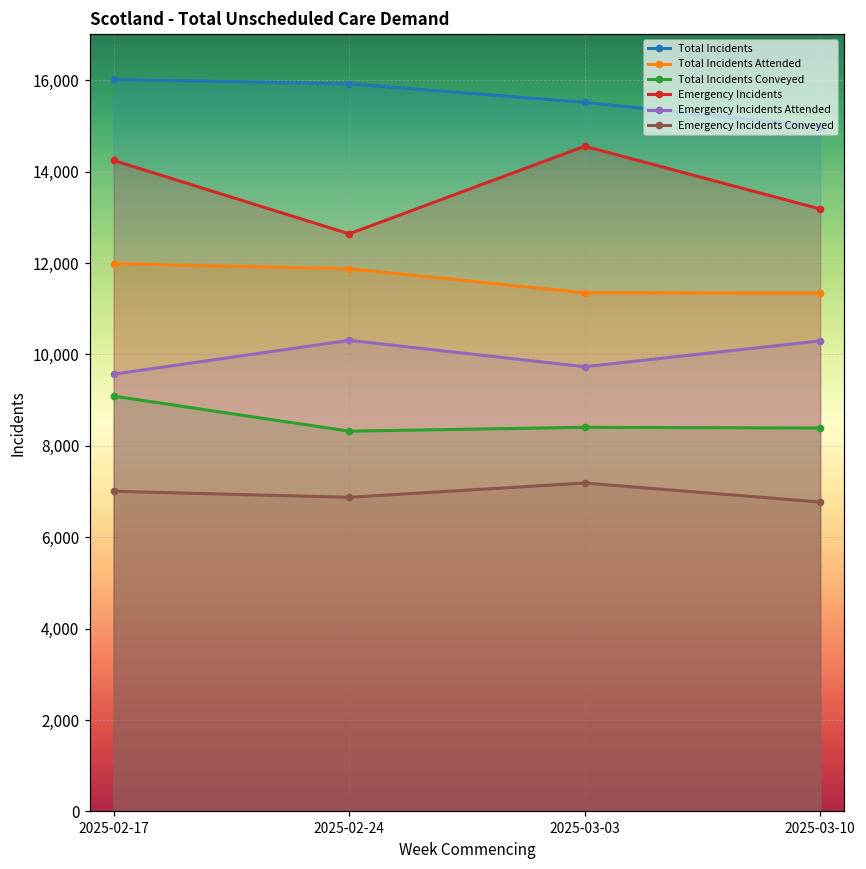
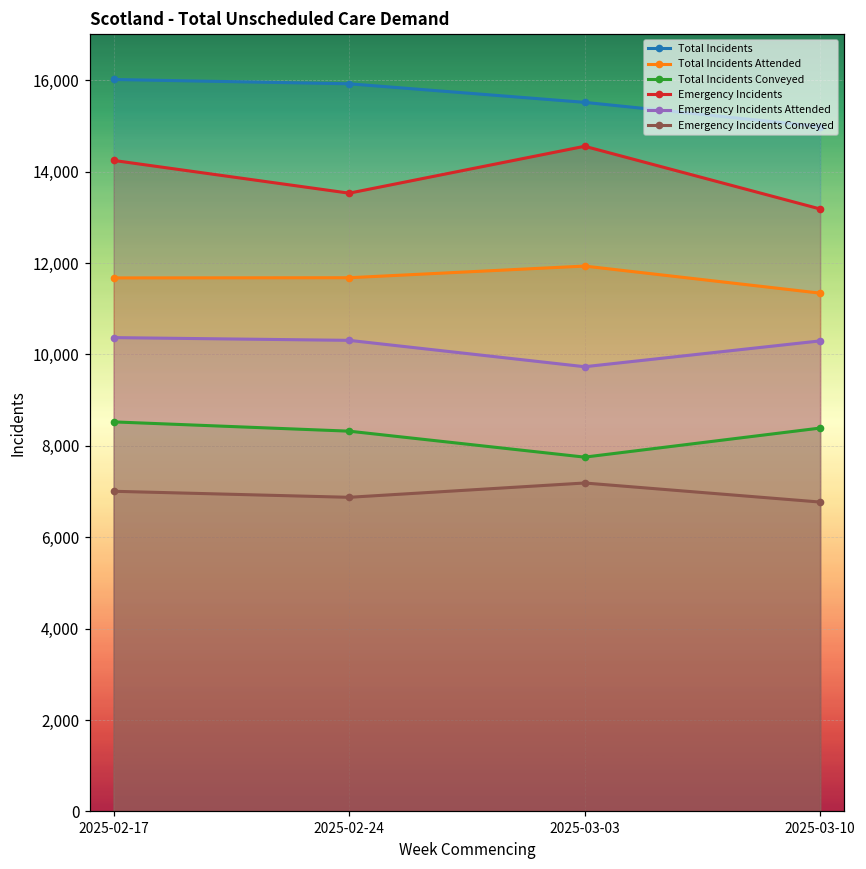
  {
    "Total Incidents": {
      "2025-02-17": "16,000",
      "2025-02-24": "15,900",
      "2025-03-03": "15,500"
    },
    "Total Incidents Attended": {
-     "2025-02-17": "12,000",
-     "2025-02-24": "11,900",
-     "2025-03-03": "11,300",
+     "2025-02-17": "11,700",
+     "2025-02-24": "11,700",
+     "2025-03-03": "11,900",
      "2025-03-10": "11,300"
    },
    "Total Incidents Conveyed": {
-     "2025-02-17": "9,100",
+     "2025-02-17": "8,500",
      "2025-02-24": "8,300",
-     "2025-03-03": "8,400",
+     "2025-03-03": "7,800",
      "2025-03-10": "8,400"
    },
    "Emergency Incidents": {
      "2025-02-17": "14,200",
-     "2025-02-24": "12,600",
+     "2025-02-24": "13,500",
      "2025-03-03": "14,600",
      "2025-03-10": "13,200"
    },
    "Emergency Incidents Attended": {
-     "2025-02-17": "9,600",
+     "2025-02-17": "10,400",
      "2025-02-24": "10,300",
      "2025-03-03": "9,700",
      "2025-03-10": "10,300"
    },
    "Emergency Incidents Conveyed": {
      "2025-02-17": "7,000",
      "2025-02-24": "6,900",
      "2025-03-03": "7,200",
      "2025-03-10": "6,800"
    }
  }
